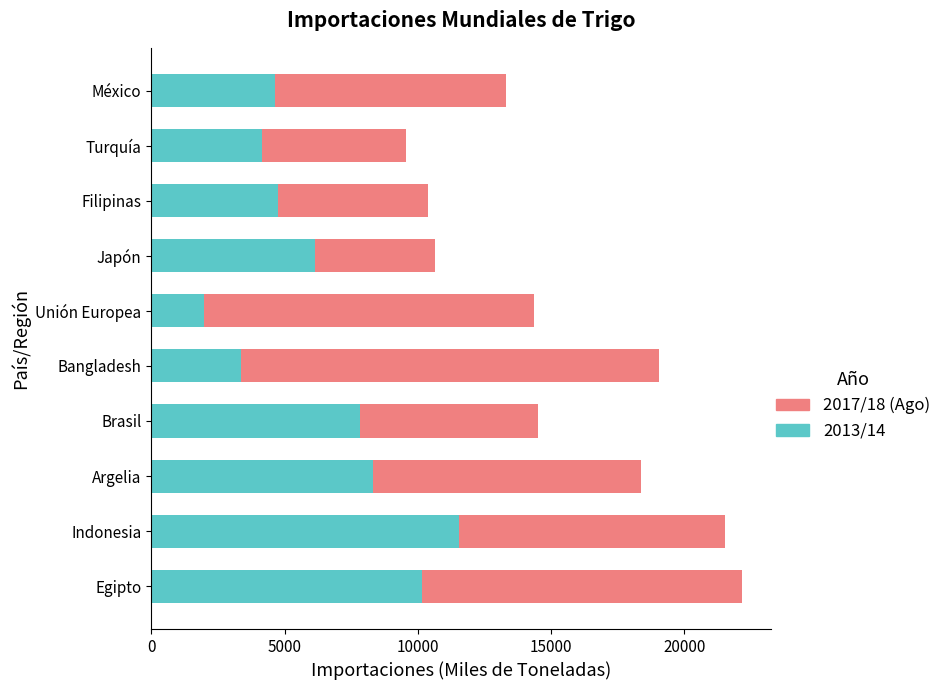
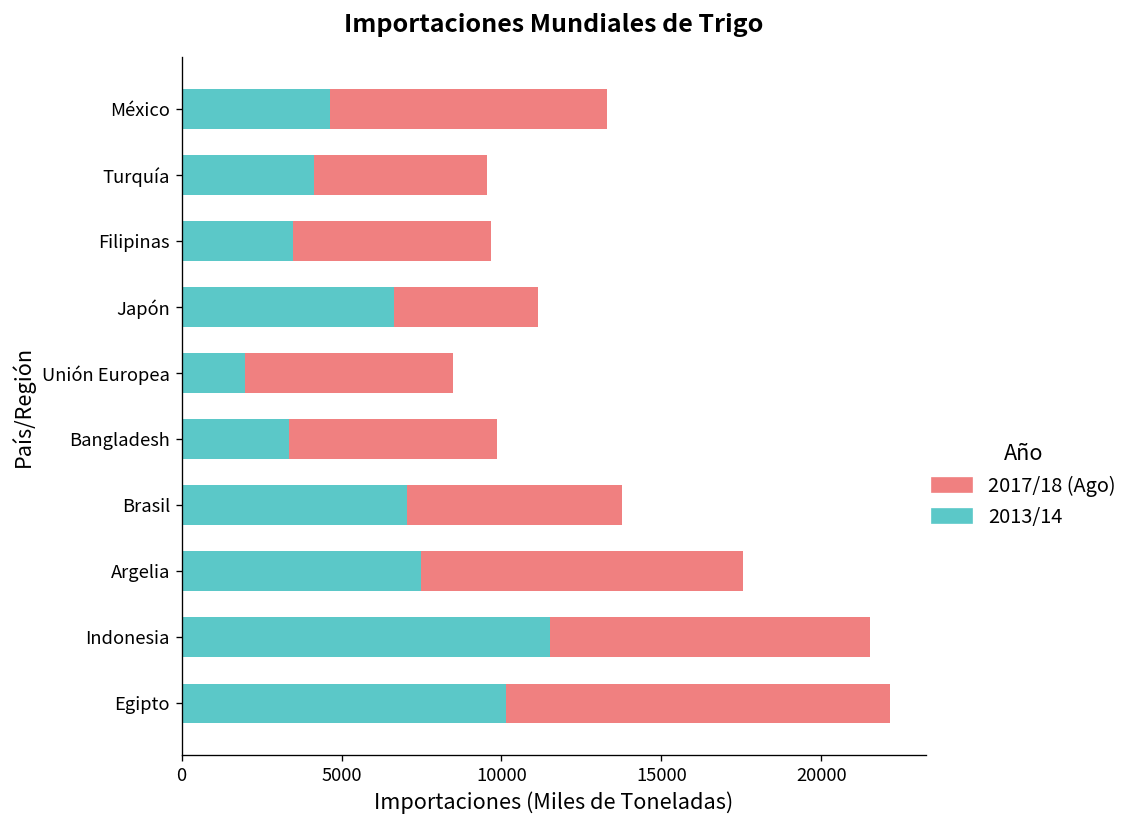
  {
    "2013/14": {
      "México": 4600,
      "Turquía": 4100,
-     "Filipinas": 4700,
-     "Japón": 6100,
+     "Filipinas": 3500,
+     "Japón": 6600,
      "Unión Europea": 2000,
      "Bangladesh": 3400,
-     "Brasil": 7800,
-     "Argelia": 8300,
+     "Brasil": 7100,
+     "Argelia": 7500,
      "Indonesia": 11500,
      "Egipto": 10200
    },
    "2017/18 (Ago)": {
      "México": 8700,
      "Turquía": 5400,
-     "Filipinas": 5700,
+     "Filipinas": 6200,
      "Japón": 4500,
-     "Unión Europea": 12400,
-     "Bangladesh": 15700,
+     "Unión Europea": 6500,
+     "Bangladesh": 6500,
      "Brasil": 6700,
      "Argelia": 10100,
      "Indonesia": 10000,
      "Egipto": 12000
    }
  }
